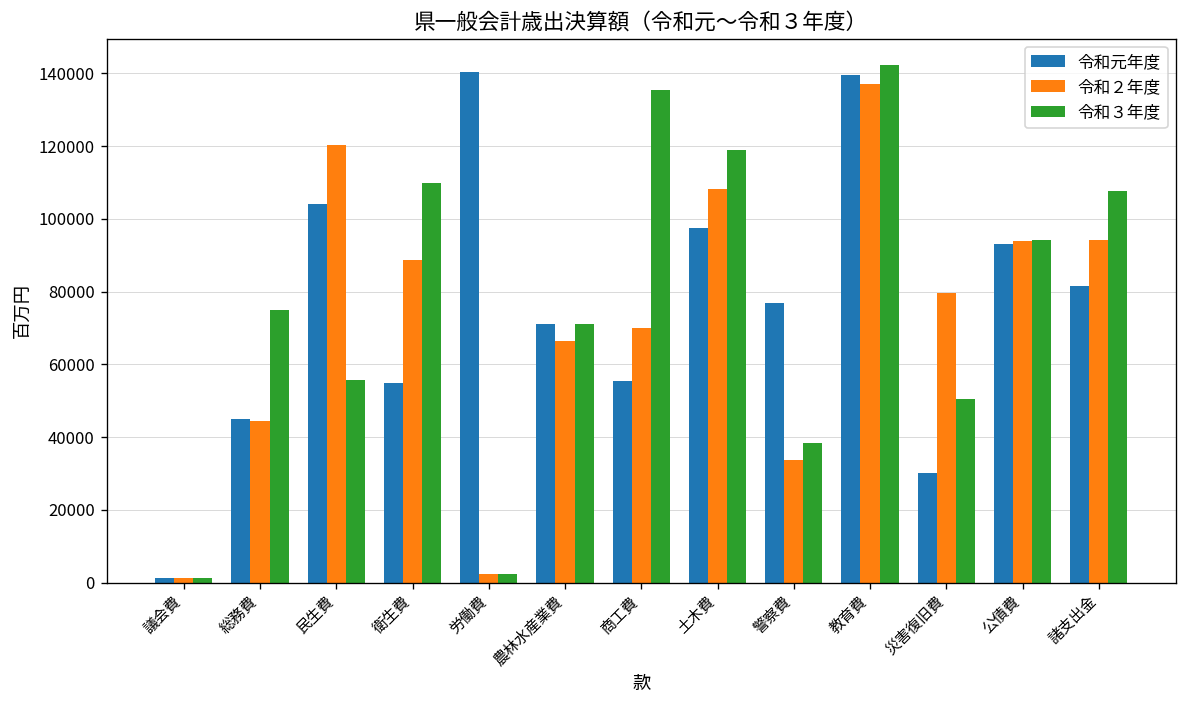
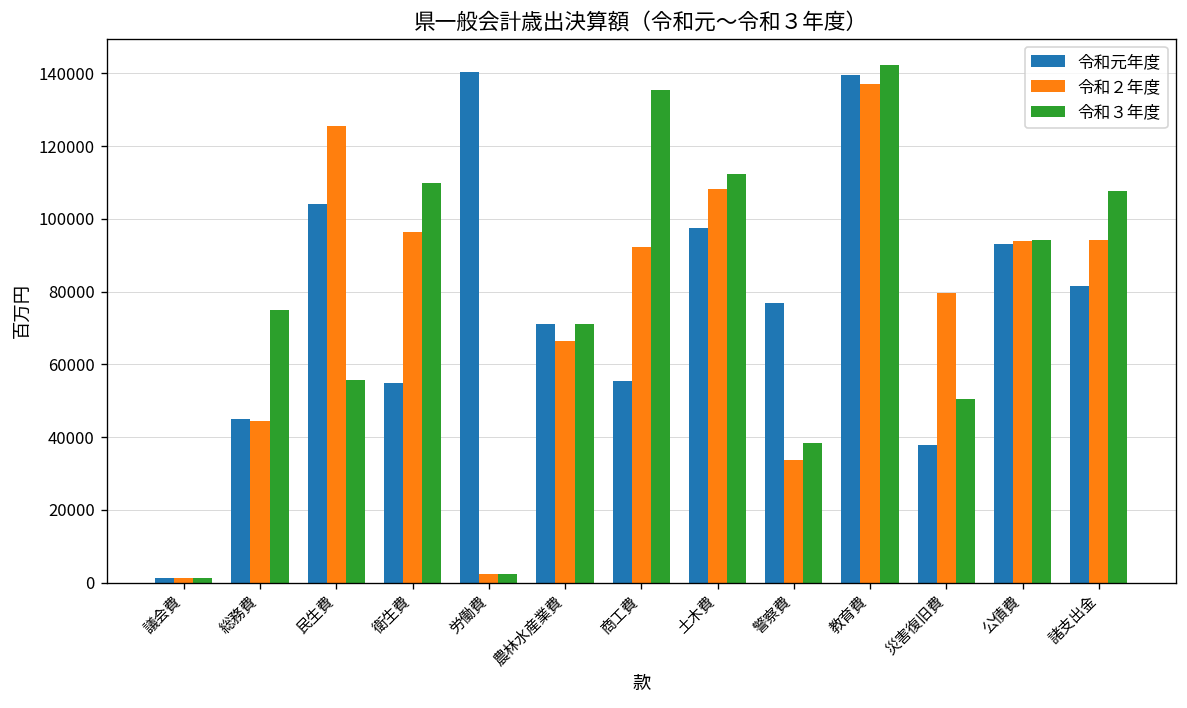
  {
    "令和元年度": {
      "議会費": 1000,
      "総務費": 45000,
      "民生費": 104000,
      "衛生費": 55000,
      "労働費": 140000,
      "農林水産業費": 71000,
      "商工費": 56000,
      "土木費": 98000,
      "警察費": 77000,
      "教育費": 140000,
-     "災害復旧費": 30000,
+     "災害復旧費": 38000,
      "公債費": 93000,
      "諸支出金": 82000
    },
    "令和２年度": {
      "議会費": 1000,
      "総務費": 44000,
-     "民生費": 120000,
-     "衛生費": 89000,
+     "民生費": 126000,
+     "衛生費": 96000,
      "労働費": 2000,
      "農林水産業費": 66000,
-     "商工費": 70000,
+     "商工費": 92000,
      "土木費": 108000,
      "警察費": 34000,
      "教育費": 137000,
      "災害復旧費": 80000,
      "公債費": 94000,
      "諸支出金": 94000
    },
    "令和３年度": {
      "議会費": 1000,
      "総務費": 75000,
      "民生費": 56000,
      "衛生費": 110000,
      "労働費": 2000,
      "農林水産業費": 71000,
      "商工費": 135000,
-     "土木費": 119000,
+     "土木費": 112000,
      "警察費": 38000,
      "教育費": 142000,
      "災害復旧費": 51000,
      "公債費": 94000,
      "諸支出金": 108000
    }
  }
